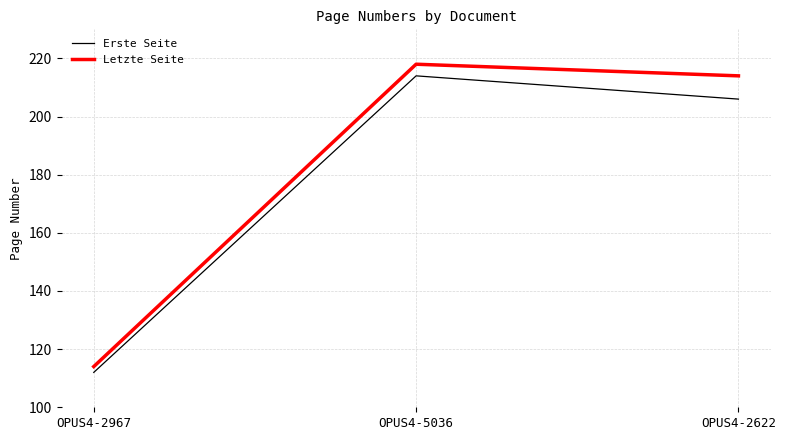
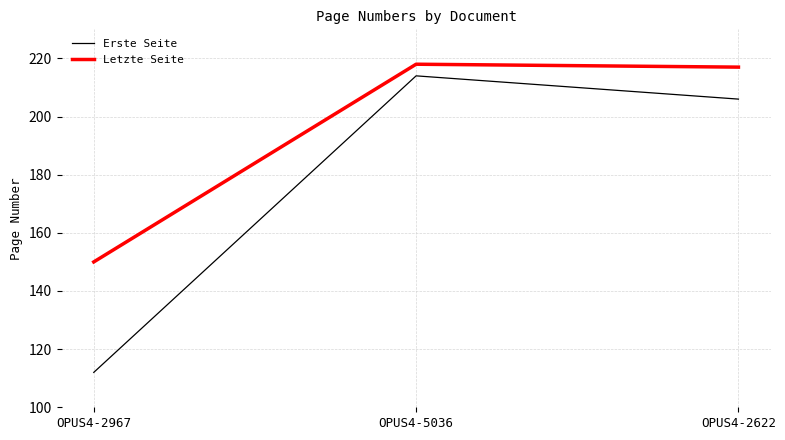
  {
    "Erste Seite": {
      "OPUS4-2967": 112,
      "OPUS4-5036": 214,
      "OPUS4-2622": 206
    },
    "Letzte Seite": {
-     "OPUS4-2967": 114,
+     "OPUS4-2967": 150,
      "OPUS4-5036": 218,
-     "OPUS4-2622": 214
+     "OPUS4-2622": 217
    }
  }
